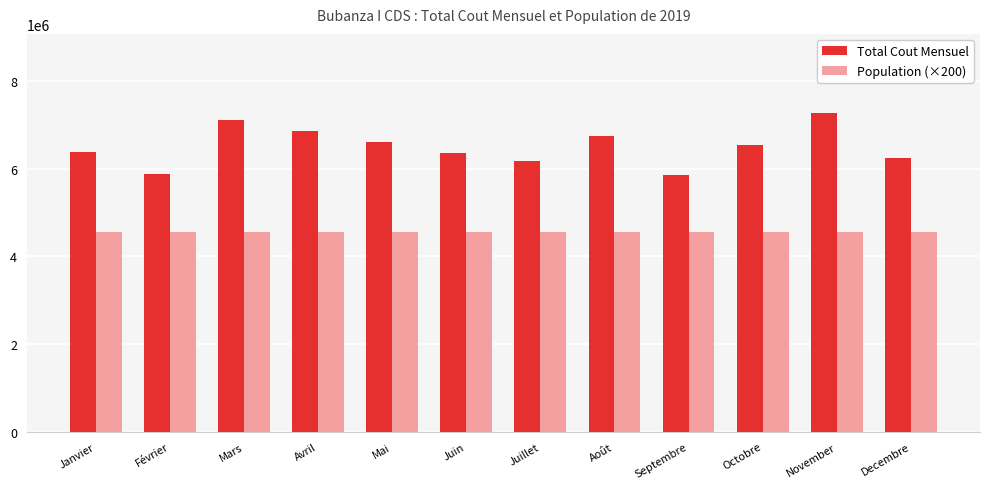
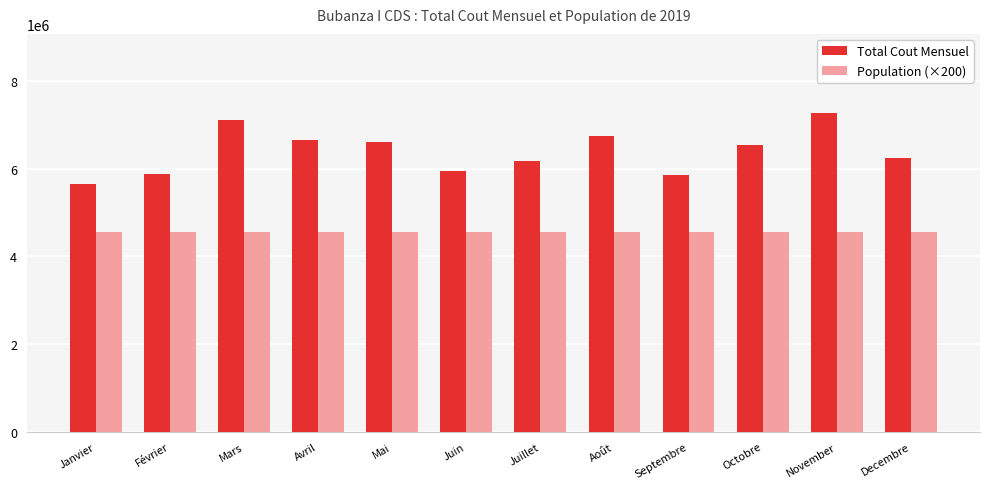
  {
    "Total Cout Mensuel": {
-     "Janvier": 6400000,
+     "Janvier": 5700000,
      "Février": 5900000,
      "Mars": 7100000,
-     "Avril": 6900000,
+     "Avril": 6700000,
      "Mai": 6600000,
-     "Juin": 6400000,
+     "Juin": 6000000,
      "Juillet": 6200000,
      "Août": 6800000,
      "Septembre": 5900000,
      "Octobre": 6500000,
      "November": 7300000,
      "Decembre": 6200000
    },
    "Population (×200)": {
      "Janvier": 4600000,
      "Février": 4600000,
      "Mars": 4600000,
      "Avril": 4600000,
      "Mai": 4600000,
      "Juin": 4600000,
      "Juillet": 4600000,
      "Août": 4600000,
      "Septembre": 4600000,
      "Octobre": 4600000,
      "November": 4600000,
      "Decembre": 4600000
    }
  }
